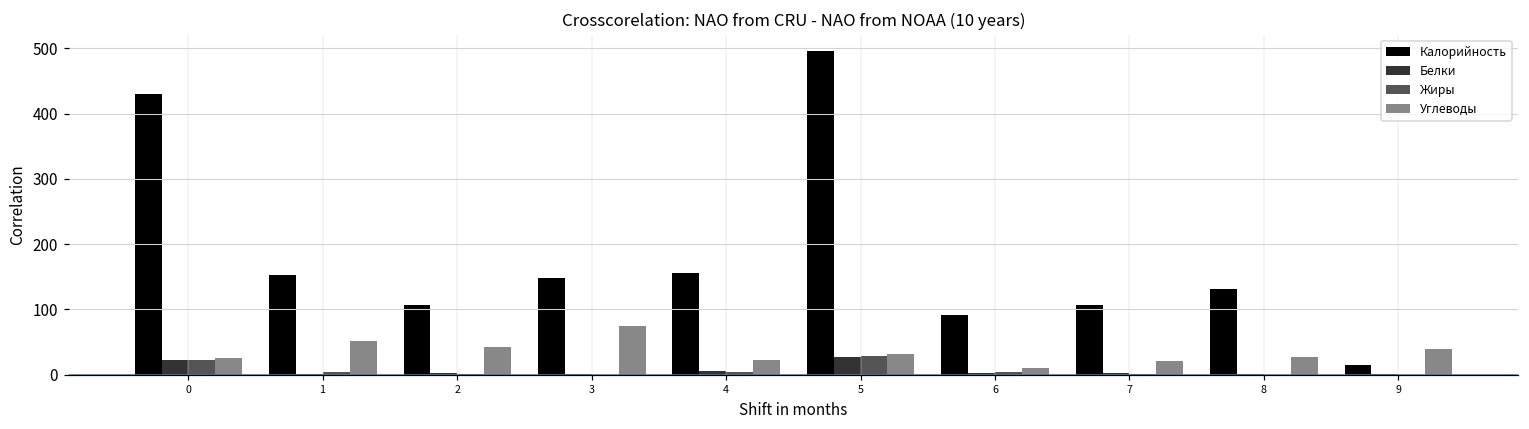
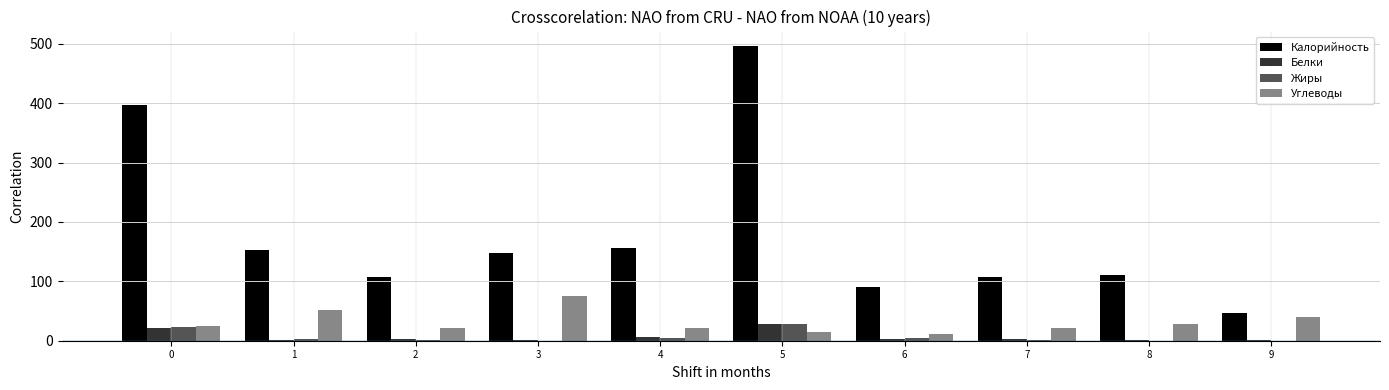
  {
    "Калорийность": {
-     "0": 430,
+     "0": 400,
      "1": 150,
      "2": 110,
      "3": 150,
      "4": 160,
      "5": 500,
      "6": 90,
      "7": 110,
-     "8": 130,
-     "9": 20
+     "8": 110,
+     "9": 50
    },
    "Углеводы": {
      "0": 30,
      "1": 50,
-     "2": 40,
+     "2": 20,
      "3": 80,
      "4": 20,
-     "5": 30,
+     "5": 10,
      "6": 10,
      "7": 20,
      "8": 30,
      "9": 40
    }
  }
